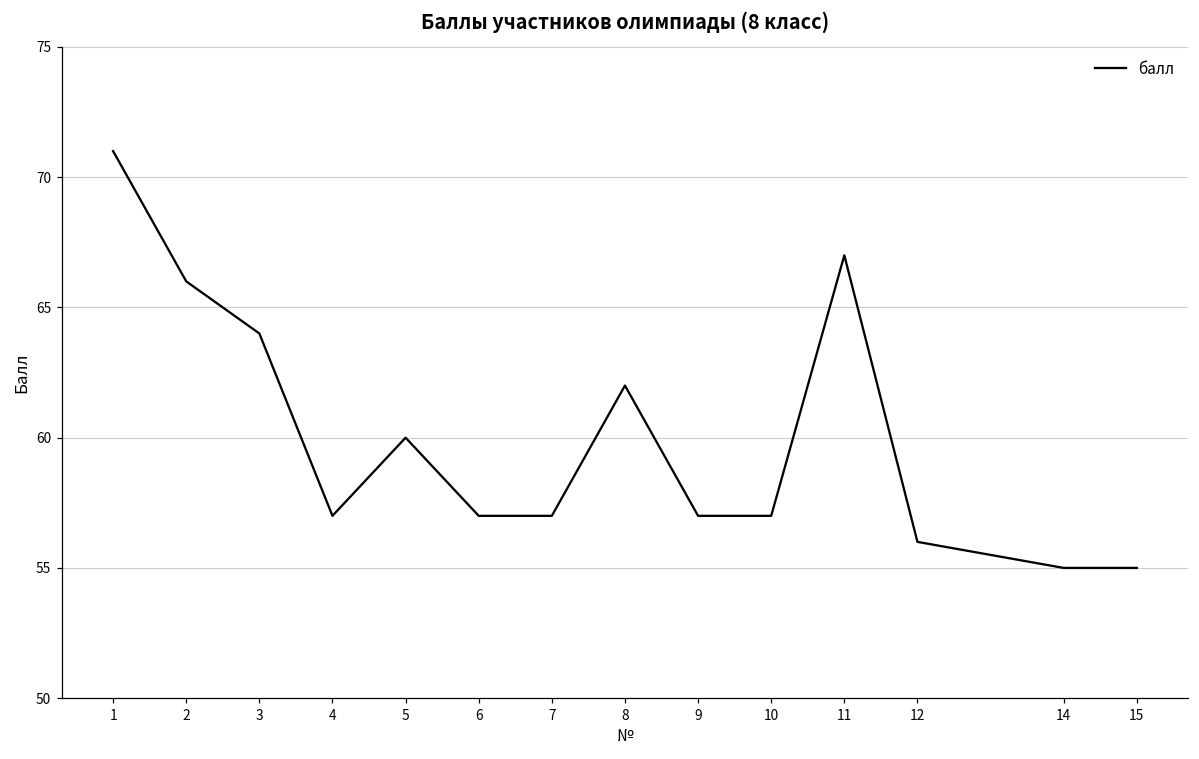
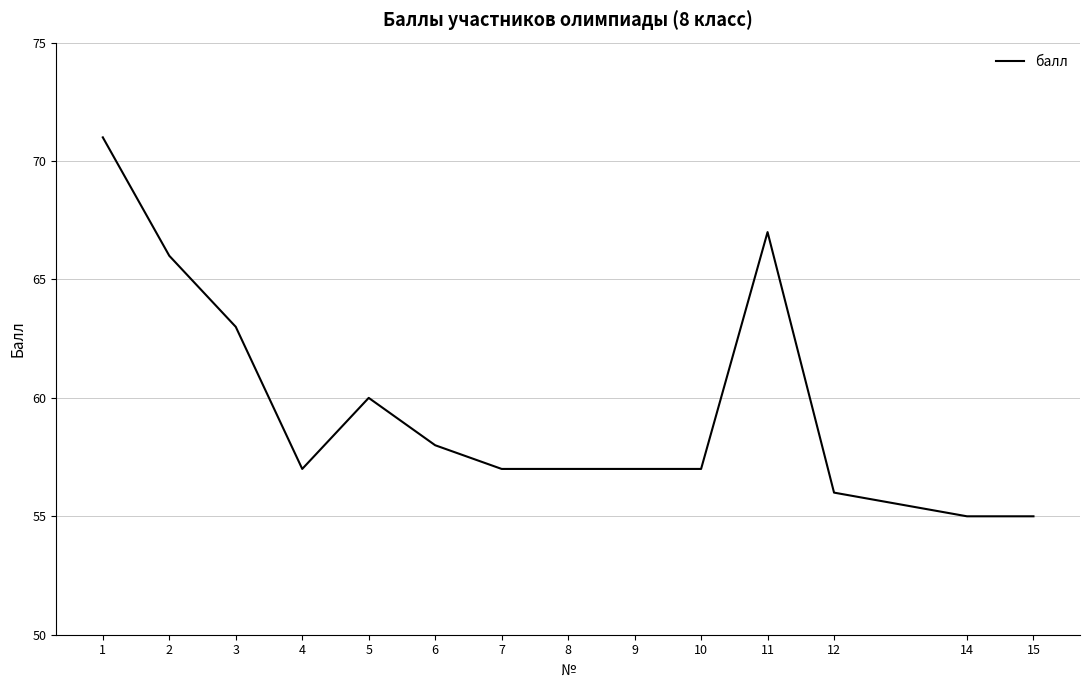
  {
    "1": 71,
    "2": 66,
-   "3": 64,
+   "3": 63,
    "4": 57,
    "5": 60,
-   "6": 57,
+   "6": 58,
    "7": 57,
-   "8": 62,
+   "8": 57,
    "9": 57,
    "10": 57,
    "11": 67,
    "12": 56,
    "14": 55,
    "15": 55
  }
